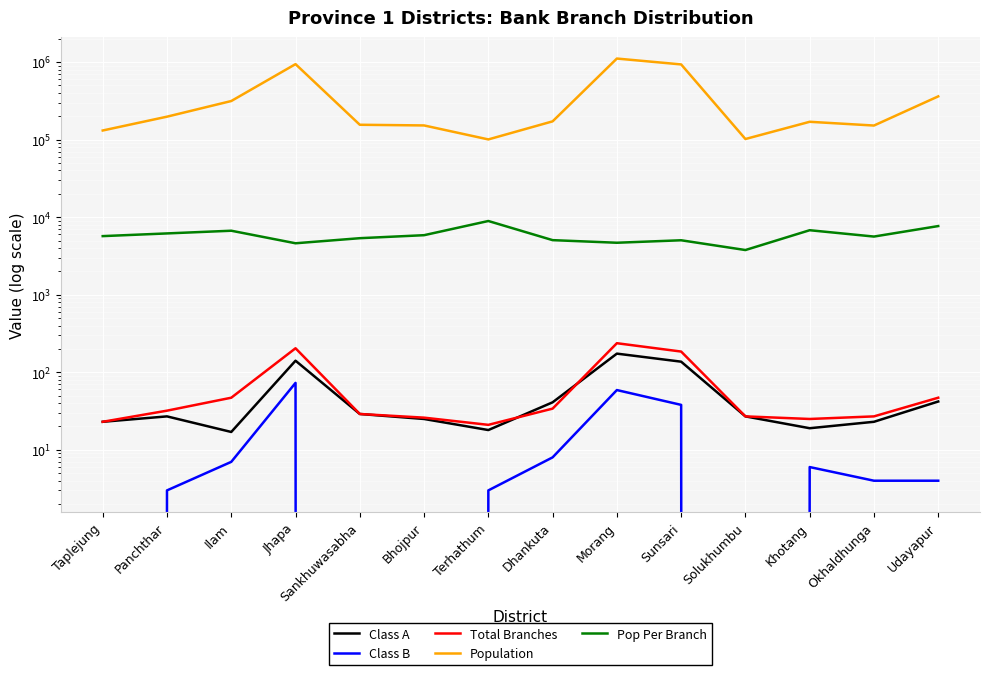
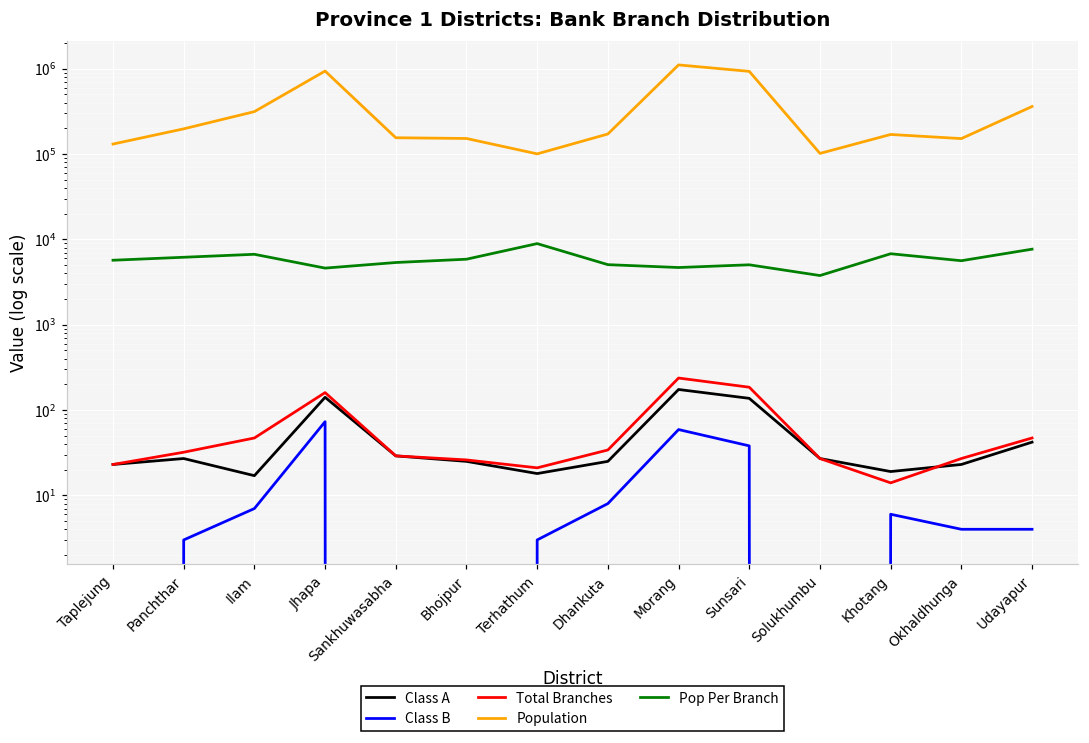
  {
    "Class A": {
      "Panchthar": 27,
      "Ilam": 17,
      "Jhapa": 140,
      "Terhathum": 18,
-     "Dhankuta": 40,
+     "Dhankuta": 25,
      "Morang": 170,
      "Sunsari": 140,
      "Khotang": 19,
      "Okhaldhunga": 23,
      "Udayapur": 40
    },
    "Class B": {
      "Panchthar": 3,
      "Ilam": 7,
      "Jhapa": 70,
      "Terhathum": 3,
      "Dhankuta": 8,
      "Morang": 60,
      "Sunsari": 40,
      "Khotang": 6,
      "Okhaldhunga": 4,
      "Udayapur": 4
    },
    "Total Branches": {
      "Panchthar": 32,
      "Ilam": 50,
-     "Jhapa": 200,
+     "Jhapa": 160,
      "Terhathum": 21,
      "Dhankuta": 30,
      "Morang": 240,
      "Sunsari": 190,
-     "Khotang": 25,
+     "Khotang": 14,
      "Okhaldhunga": 27,
      "Udayapur": 50
    },
    "Population": {
      "Taplejung": 130000,
      "Panchthar": 200000,
      "Ilam": 310000,
      "Jhapa": 900000,
      "Sankhuwasabha": 160000,
      "Bhojpur": 150000,
      "Terhathum": 100000,
      "Dhankuta": 170000,
      "Morang": 1100000,
      "Sunsari": 900000,
      "Solukhumbu": 100000,
      "Khotang": 170000,
      "Okhaldhunga": 150000,
      "Udayapur": 400000
    },
    "Pop Per Branch": {
      "Taplejung": 6000,
      "Panchthar": 6000,
      "Ilam": 7000,
      "Jhapa": 5000,
      "Sankhuwasabha": 5000,
      "Bhojpur": 6000,
      "Terhathum": 9000,
      "Dhankuta": 5000,
      "Morang": 5000,
      "Sunsari": 5000,
      "Solukhumbu": 4000,
      "Khotang": 7000,
      "Okhaldhunga": 6000,
      "Udayapur": 8000
    }
  }
